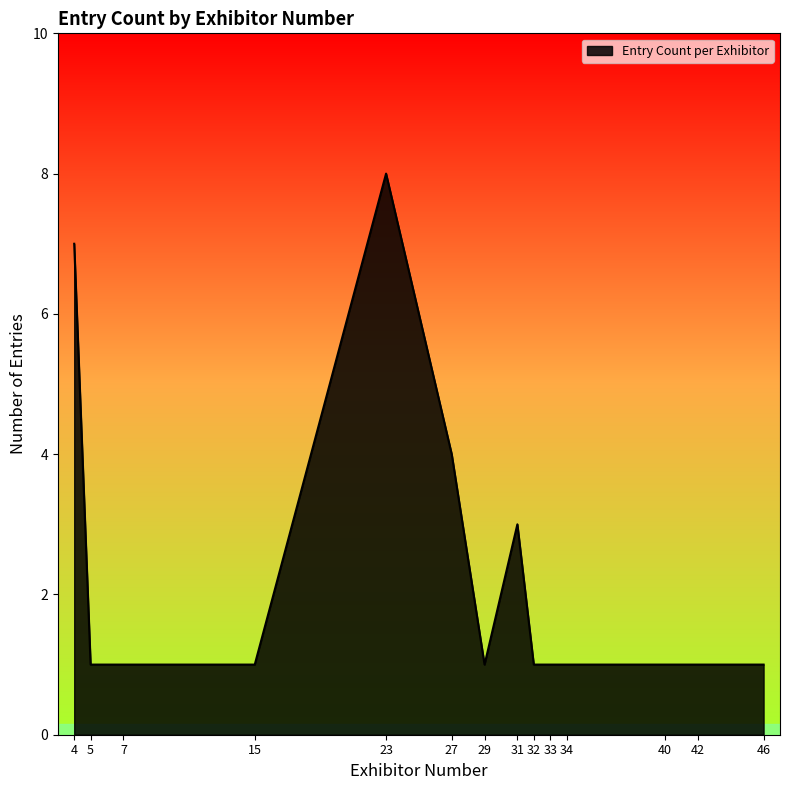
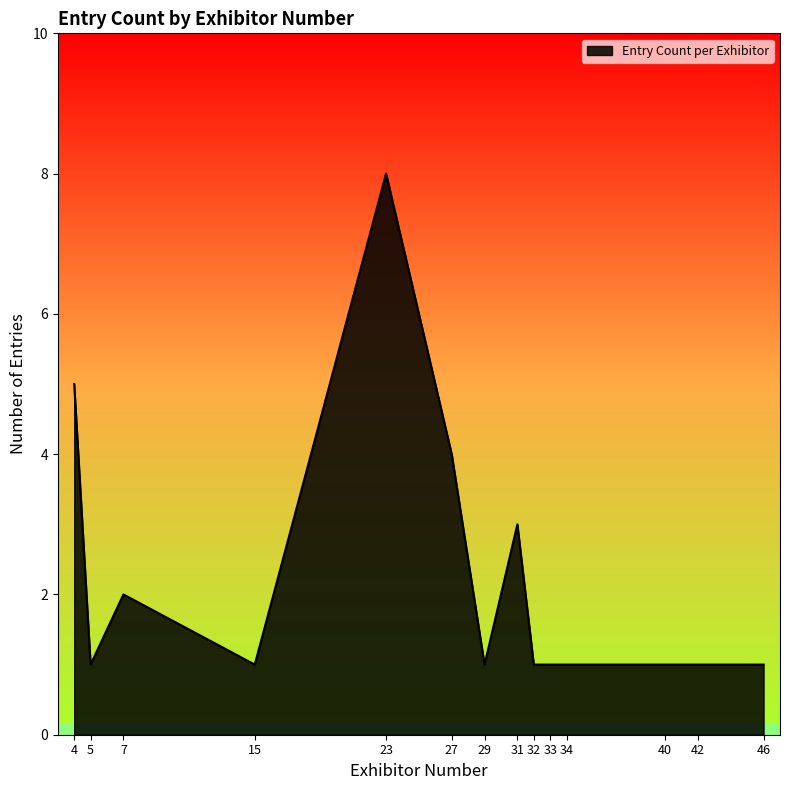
  {
-   "4": 7,
+   "4": 5,
    "5": 1,
-   "7": 1,
+   "7": 2,
    "15": 1,
    "23": 8,
    "27": 4,
    "29": 1,
    "31": 3,
    "32": 1,
    "33": 1,
    "34": 1,
    "40": 1,
    "42": 1,
    "46": 1
  }
